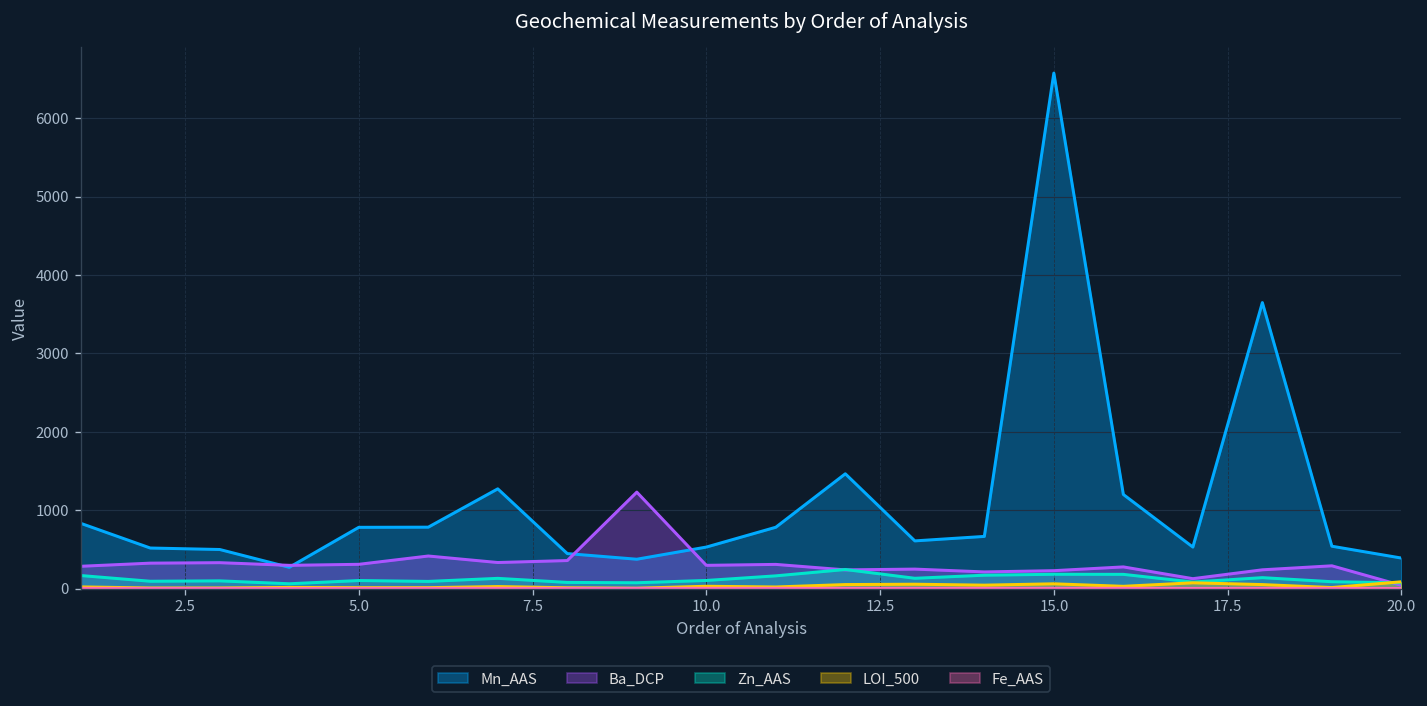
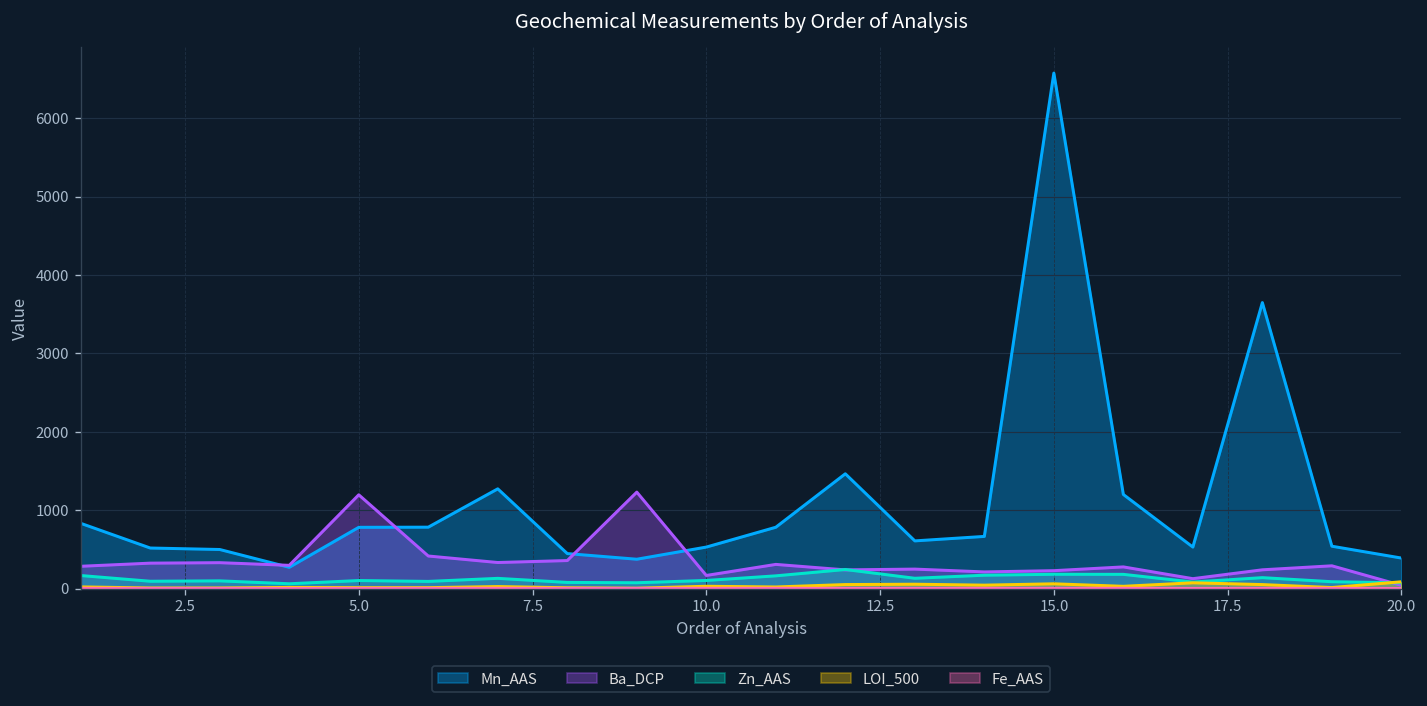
  {
    "Ba_DCP": {
-     "5.0": 300,
-     "10.0": 300,
+     "5.0": 1200,
+     "10.0": 200,
      "15.0": 200
    },
    "LOI_500": {
      "15.0": 100
    },
    "Fe_AAS": {
      "15.0": 0,
      "20.0": 0
    }
  }
